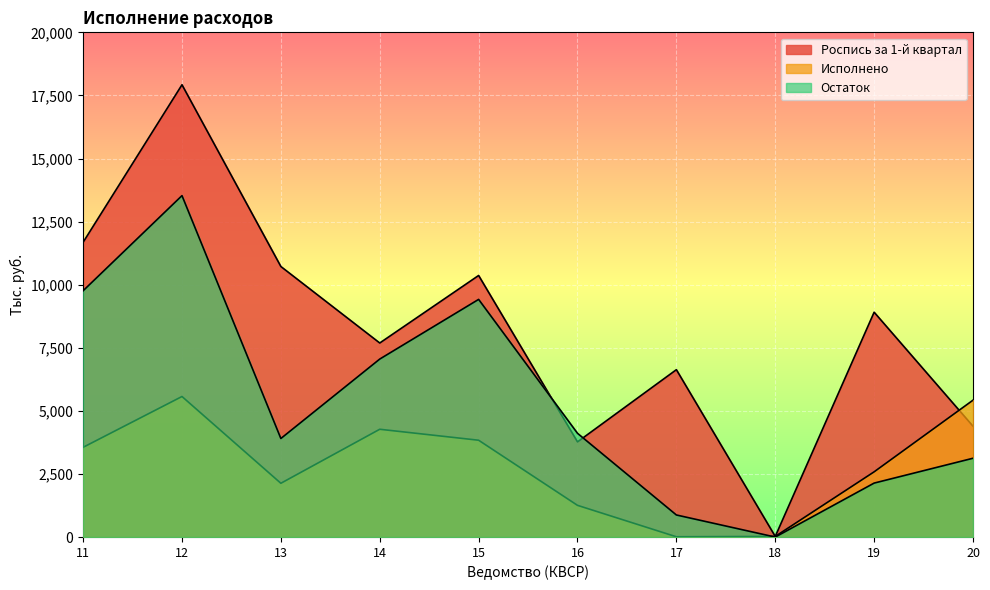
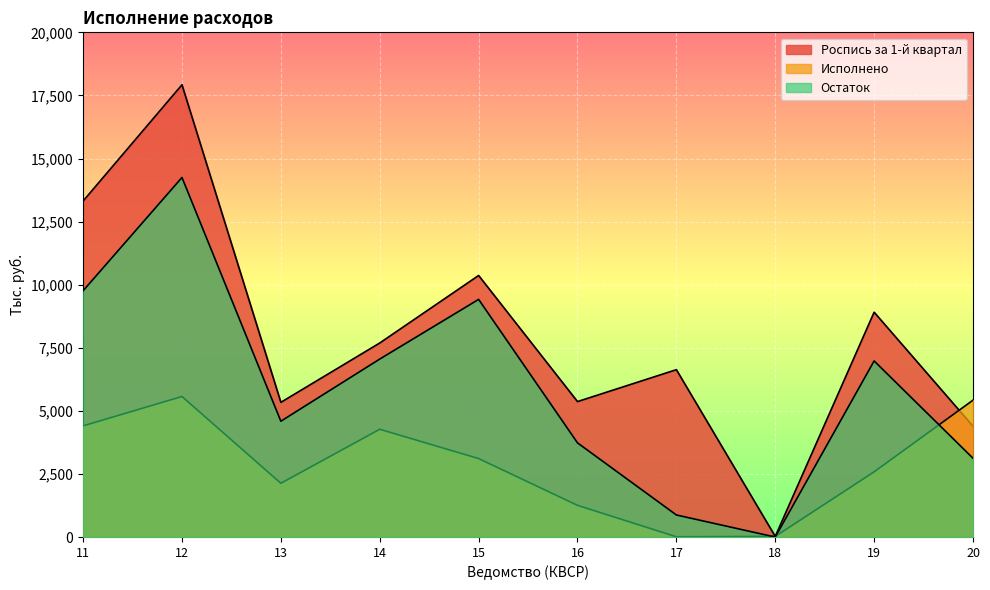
  {
    "Роспись за 1-й квартал": {
-     "11": "11,700",
+     "11": "13,300",
      "12": "17,900",
-     "13": "10,700",
+     "13": "5,300",
      "14": "7,700",
      "15": "10,400",
-     "16": "3,800",
+     "16": "5,400",
      "17": "6,600",
      "19": "8,900",
      "20": "4,400"
    },
    "Исполнено": {
-     "11": "3,600",
+     "11": "4,400",
      "12": "5,600",
      "13": "2,100",
      "14": "4,300",
-     "15": "3,800",
+     "15": "3,100",
      "16": "1,300",
      "17": "0",
      "19": "2,600",
      "20": "5,400"
    },
    "Остаток": {
      "11": "9,800",
-     "12": "13,500",
-     "13": "3,900",
+     "12": "14,200",
+     "13": "4,600",
      "14": "7,100",
      "15": "9,400",
-     "16": "4,100",
+     "16": "3,700",
      "17": "900",
-     "19": "2,100",
+     "19": "7,000",
      "20": "3,100"
    }
  }
